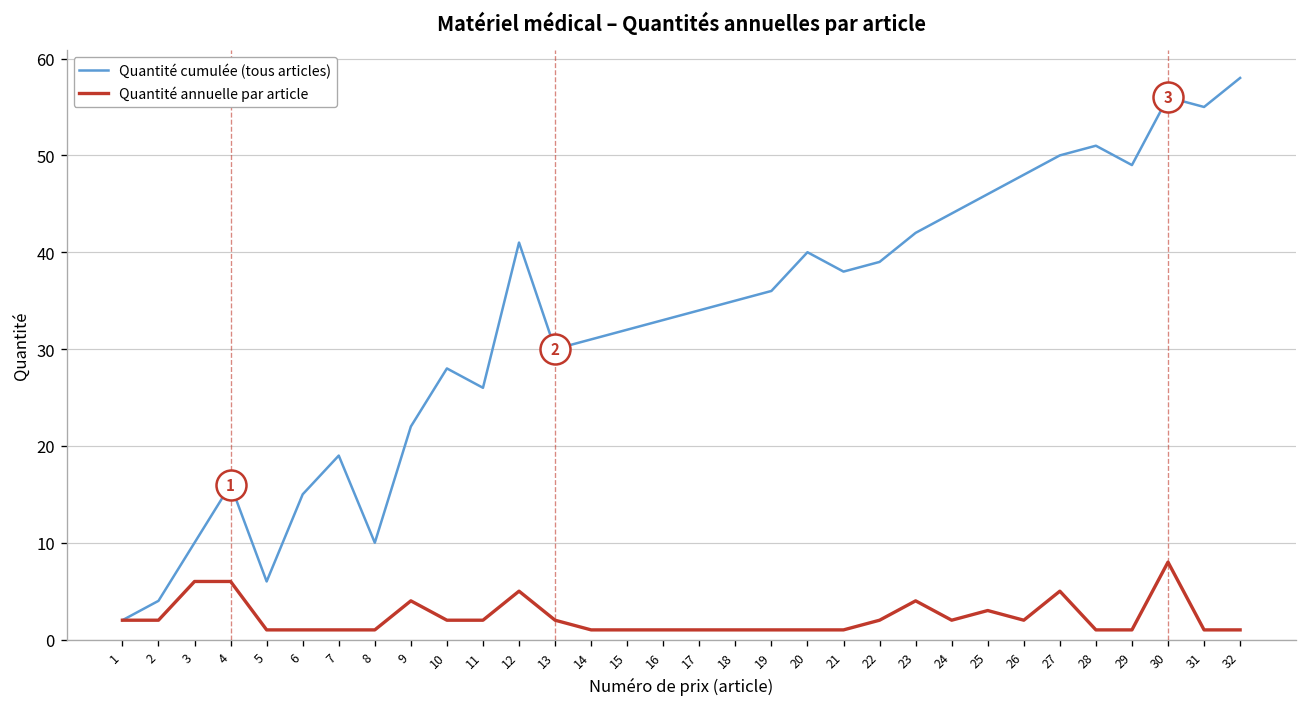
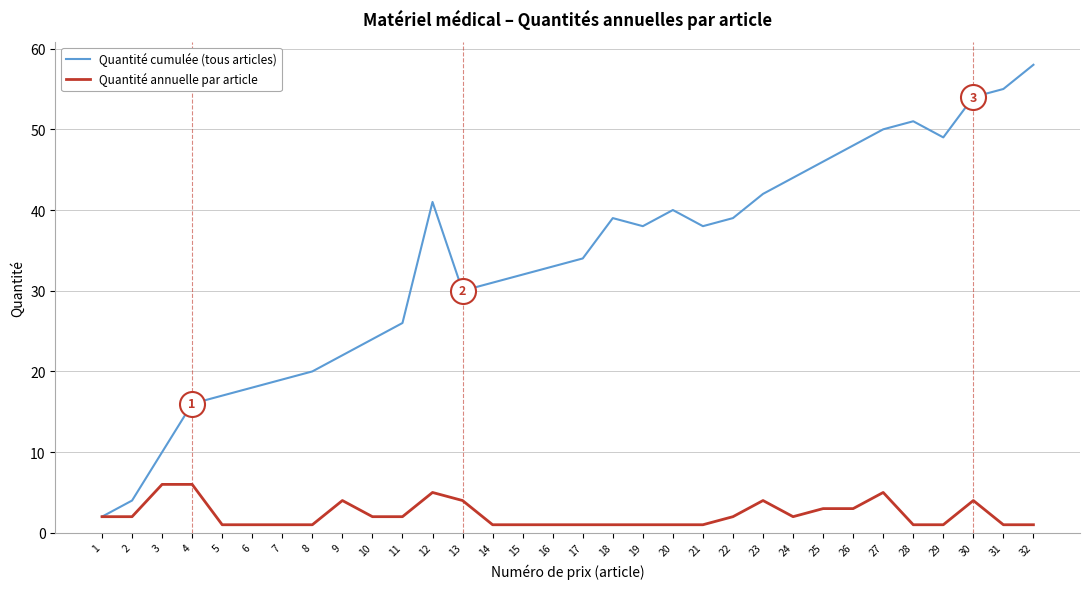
  {
    "Quantité cumulée (tous articles)": {
      "2": 4,
      "3": 10,
-     "5": 6,
-     "6": 15,
+     "5": 17,
+     "6": 18,
      "7": 19,
-     "8": 10,
+     "8": 20,
      "9": 22,
-     "10": 28,
+     "10": 24,
      "11": 26,
      "12": 41,
      "14": 31,
      "15": 32,
      "16": 33,
      "17": 34,
-     "18": 35,
-     "19": 36,
+     "18": 39,
+     "19": 38,
      "20": 40,
      "21": 38,
      "22": 39,
      "23": 42,
      "24": 44,
      "25": 46,
      "26": 48,
      "27": 50,
      "28": 51,
      "29": 49,
-     "30": 56,
+     "30": 54,
      "31": 55,
      "32": 58
    },
    "Quantité annuelle par article": {
      "2": 2,
      "3": 6,
      "4": 6,
      "5": 1,
      "6": 1,
      "7": 1,
      "8": 1,
      "9": 4,
      "10": 2,
      "11": 2,
      "12": 5,
-     "13": 2,
+     "13": 4,
      "14": 1,
      "15": 1,
      "16": 1,
      "17": 1,
      "18": 1,
      "19": 1,
      "20": 1,
      "21": 1,
      "22": 2,
      "23": 4,
      "24": 2,
      "25": 3,
-     "26": 2,
+     "26": 3,
      "27": 5,
      "28": 1,
      "29": 1,
-     "30": 8,
+     "30": 4,
      "31": 1,
      "32": 1
    }
  }
